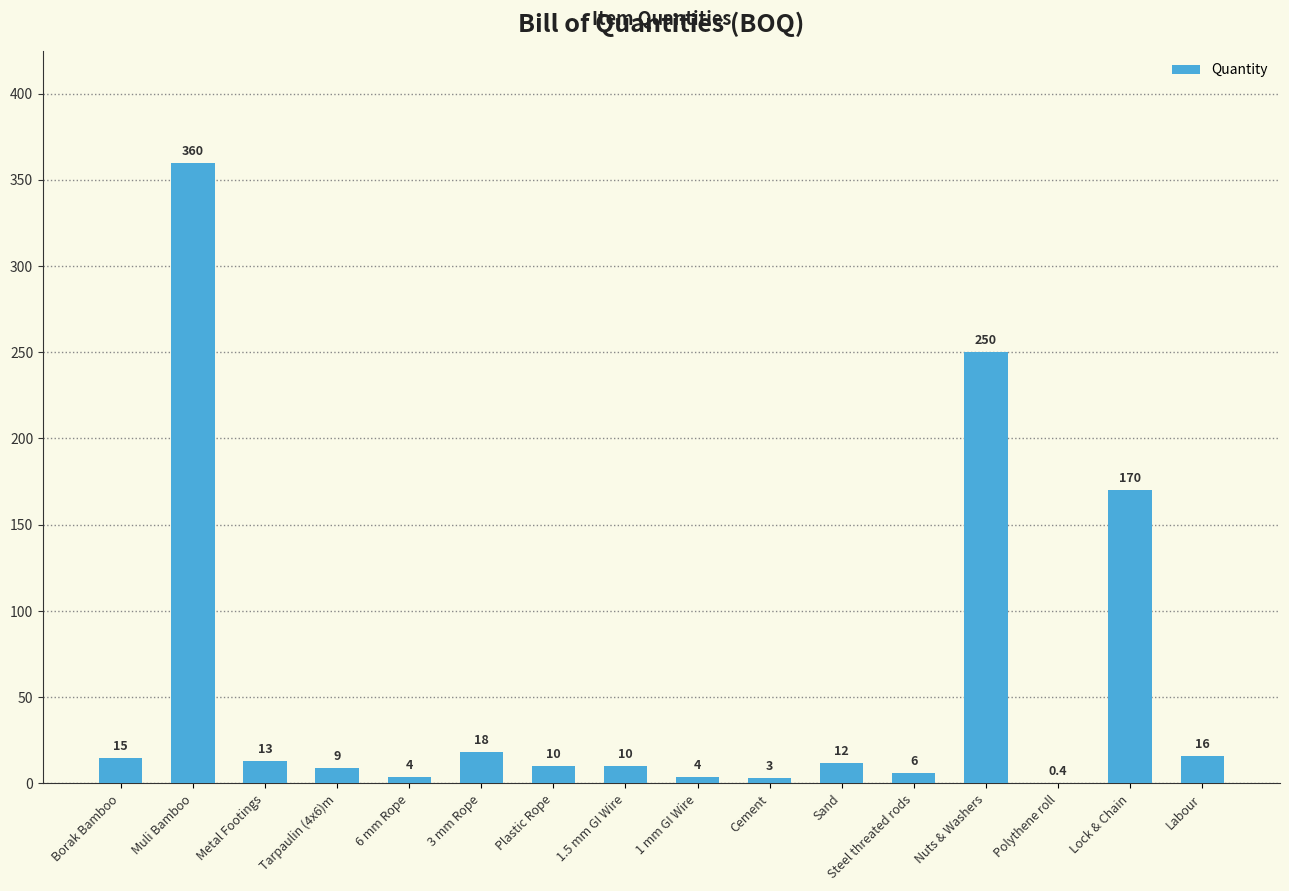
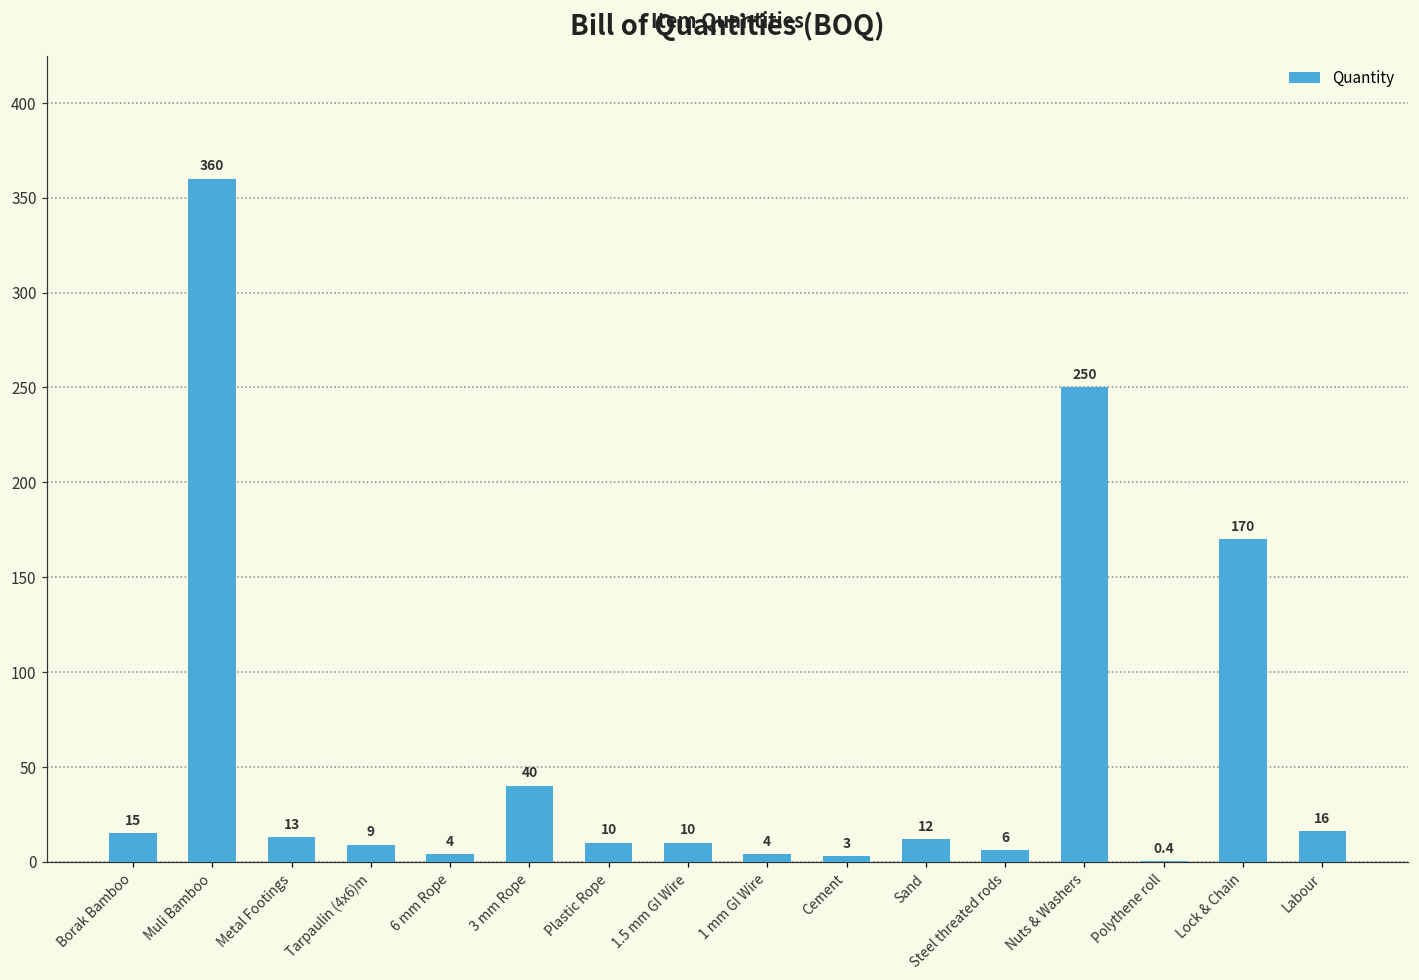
  {
    "Borak Bamboo": 15,
    "Muli Bamboo": 360,
    "Metal Footings": 13,
    "Tarpaulin (4x6)m": 9,
    "6 mm Rope": 4,
-   "3 mm Rope": 18,
+   "3 mm Rope": 40,
    "Plastic Rope": 10,
    "1.5 mm GI Wire": 10,
    "1 mm GI Wire": 4,
    "Cement": 3,
    "Sand": 12,
    "Steel threated rods": 6,
    "Nuts & Washers": 250,
    "Polythene roll": 0.4,
    "Lock & Chain": 170,
    "Labour": 16
  }
